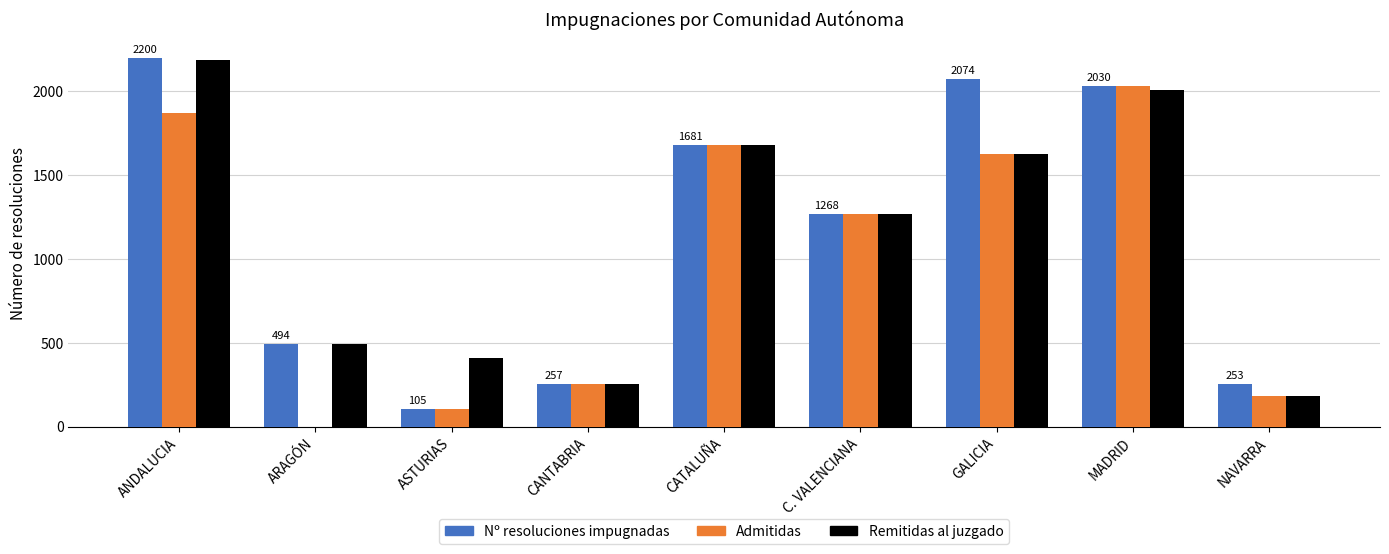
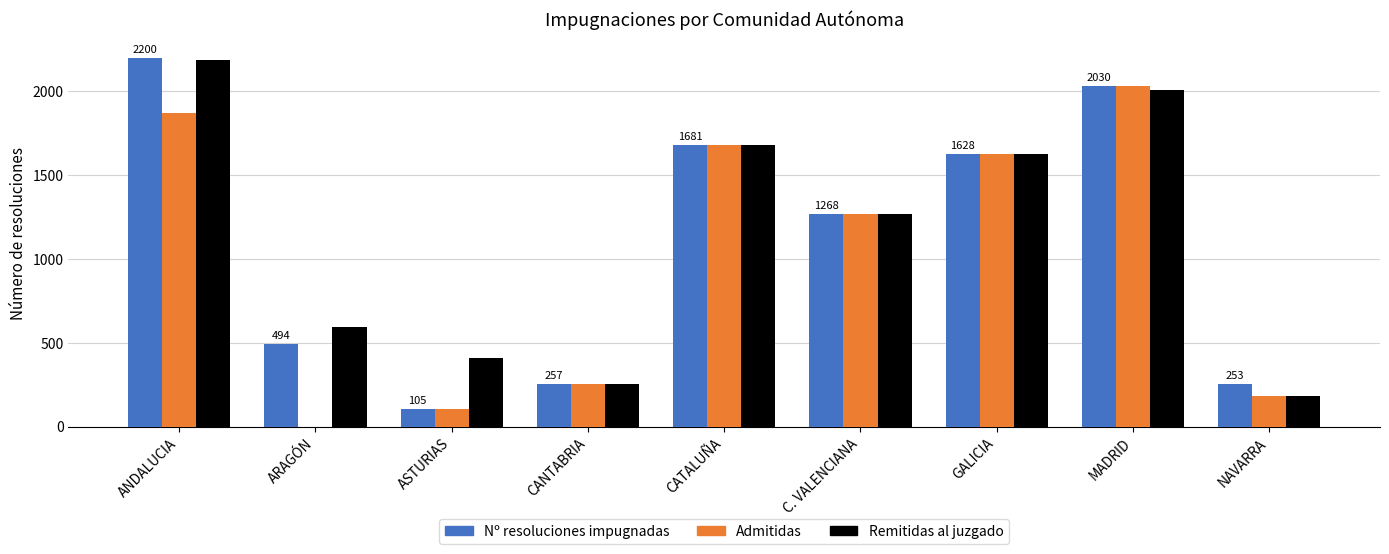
  {
    "Nº resoluciones impugnadas": {
      "ANDALUCIA": 2200,
      "ARAGÓN": 494,
      "ASTURIAS": 105,
      "CANTABRIA": 257,
      "CATALUÑA": 1681,
      "C. VALENCIANA": 1268,
-     "GALICIA": 2074,
+     "GALICIA": 1628,
      "MADRID": 2030,
      "NAVARRA": 253
    },
    "Admitidas": {
      "ANDALUCIA": 1870,
      "ARAGÓN": 0,
      "GALICIA": 1630,
      "NAVARRA": 190
    },
    "Remitidas al juzgado": {
      "ANDALUCIA": 2190,
-     "ARAGÓN": 490,
+     "ARAGÓN": 590,
      "ASTURIAS": 410,
      "CANTABRIA": 260,
      "CATALUÑA": 1680,
      "C. VALENCIANA": 1270,
      "GALICIA": 1630,
      "MADRID": 2010,
      "NAVARRA": 190
    }
  }
